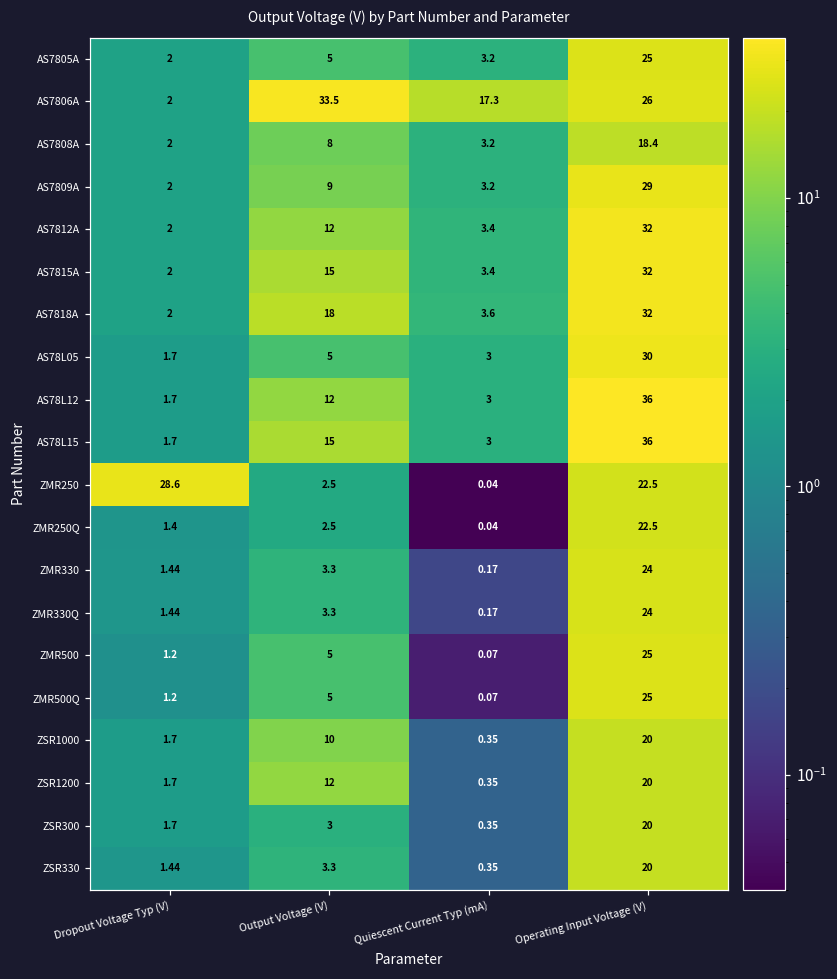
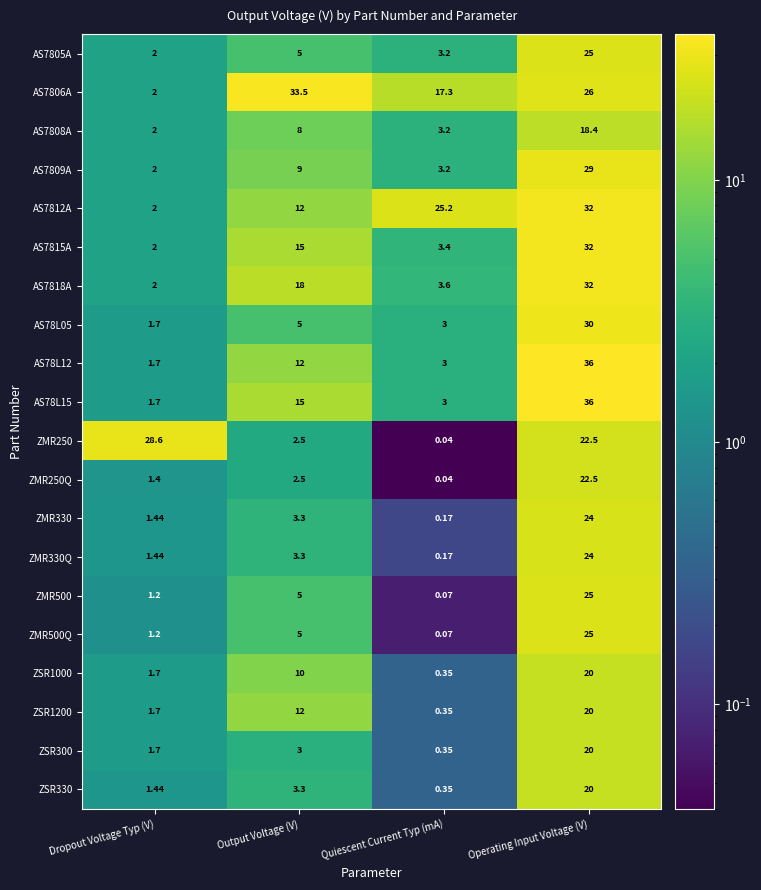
  {
    "AS7805A": {
      "Dropout Voltage Typ (V)": 2,
      "Output Voltage (V)": 5,
      "Quiescent Current Typ (mA)": 3.2,
      "Operating Input Voltage (V)": 25
    },
    "AS7806A": {
      "Dropout Voltage Typ (V)": 2,
      "Output Voltage (V)": 33.5,
      "Quiescent Current Typ (mA)": 17.3,
      "Operating Input Voltage (V)": 26
    },
    "AS7808A": {
      "Dropout Voltage Typ (V)": 2,
      "Output Voltage (V)": 8,
      "Quiescent Current Typ (mA)": 3.2,
      "Operating Input Voltage (V)": 18.4
    },
    "AS7809A": {
      "Dropout Voltage Typ (V)": 2,
      "Output Voltage (V)": 9,
      "Quiescent Current Typ (mA)": 3.2,
      "Operating Input Voltage (V)": 29
    },
    "AS7812A": {
      "Dropout Voltage Typ (V)": 2,
      "Output Voltage (V)": 12,
-     "Quiescent Current Typ (mA)": 3.4,
+     "Quiescent Current Typ (mA)": 25.2,
      "Operating Input Voltage (V)": 32
    },
    "AS7815A": {
      "Dropout Voltage Typ (V)": 2,
      "Output Voltage (V)": 15,
      "Quiescent Current Typ (mA)": 3.4,
      "Operating Input Voltage (V)": 32
    },
    "AS7818A": {
      "Dropout Voltage Typ (V)": 2,
      "Output Voltage (V)": 18,
      "Quiescent Current Typ (mA)": 3.6,
      "Operating Input Voltage (V)": 32
    },
    "AS78L05": {
      "Dropout Voltage Typ (V)": 1.7,
      "Output Voltage (V)": 5,
      "Quiescent Current Typ (mA)": 3,
      "Operating Input Voltage (V)": 30
    },
    "AS78L12": {
      "Dropout Voltage Typ (V)": 1.7,
      "Output Voltage (V)": 12,
      "Quiescent Current Typ (mA)": 3,
      "Operating Input Voltage (V)": 36
    },
    "AS78L15": {
      "Dropout Voltage Typ (V)": 1.7,
      "Output Voltage (V)": 15,
      "Quiescent Current Typ (mA)": 3,
      "Operating Input Voltage (V)": 36
    },
    "ZMR250": {
      "Dropout Voltage Typ (V)": 28.6,
      "Output Voltage (V)": 2.5,
      "Quiescent Current Typ (mA)": 0.04,
      "Operating Input Voltage (V)": 22.5
    },
    "ZMR250Q": {
      "Dropout Voltage Typ (V)": 1.4,
      "Output Voltage (V)": 2.5,
      "Quiescent Current Typ (mA)": 0.04,
      "Operating Input Voltage (V)": 22.5
    },
    "ZMR330": {
      "Dropout Voltage Typ (V)": 1.44,
      "Output Voltage (V)": 3.3,
      "Quiescent Current Typ (mA)": 0.17,
      "Operating Input Voltage (V)": 24
    },
    "ZMR330Q": {
      "Dropout Voltage Typ (V)": 1.44,
      "Output Voltage (V)": 3.3,
      "Quiescent Current Typ (mA)": 0.17,
      "Operating Input Voltage (V)": 24
    },
    "ZMR500": {
      "Dropout Voltage Typ (V)": 1.2,
      "Output Voltage (V)": 5,
      "Quiescent Current Typ (mA)": 0.07,
      "Operating Input Voltage (V)": 25
    },
    "ZMR500Q": {
      "Dropout Voltage Typ (V)": 1.2,
      "Output Voltage (V)": 5,
      "Quiescent Current Typ (mA)": 0.07,
      "Operating Input Voltage (V)": 25
    },
    "ZSR1000": {
      "Dropout Voltage Typ (V)": 1.7,
      "Output Voltage (V)": 10,
      "Quiescent Current Typ (mA)": 0.35,
      "Operating Input Voltage (V)": 20
    },
    "ZSR1200": {
      "Dropout Voltage Typ (V)": 1.7,
      "Output Voltage (V)": 12,
      "Quiescent Current Typ (mA)": 0.35,
      "Operating Input Voltage (V)": 20
    },
    "ZSR300": {
      "Dropout Voltage Typ (V)": 1.7,
      "Output Voltage (V)": 3,
      "Quiescent Current Typ (mA)": 0.35,
      "Operating Input Voltage (V)": 20
    },
    "ZSR330": {
      "Dropout Voltage Typ (V)": 1.44,
      "Output Voltage (V)": 3.3,
      "Quiescent Current Typ (mA)": 0.35,
      "Operating Input Voltage (V)": 20
    }
  }
